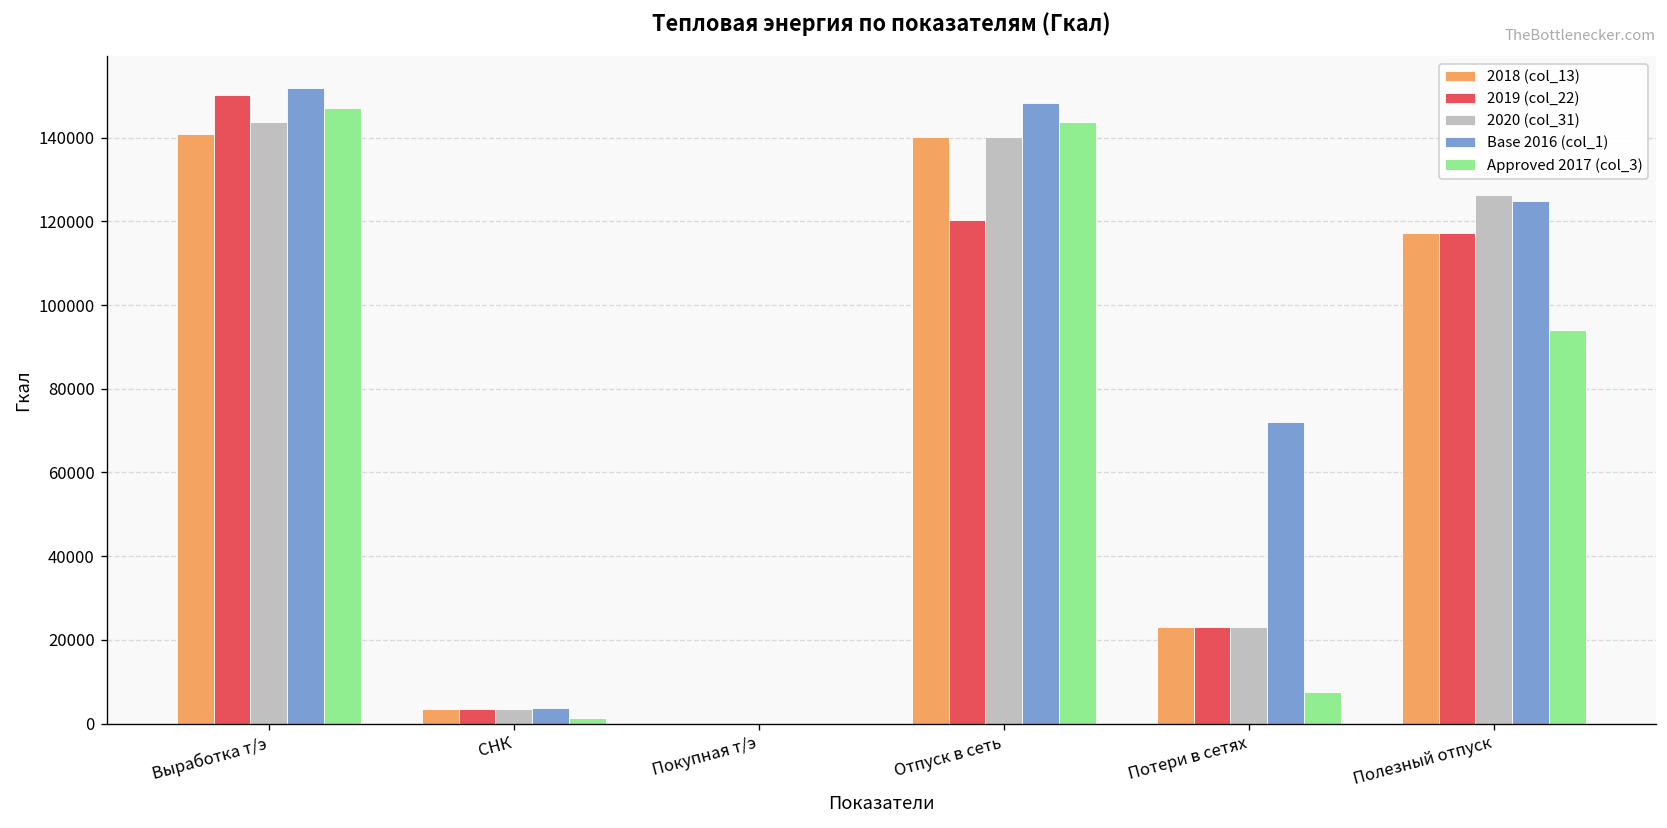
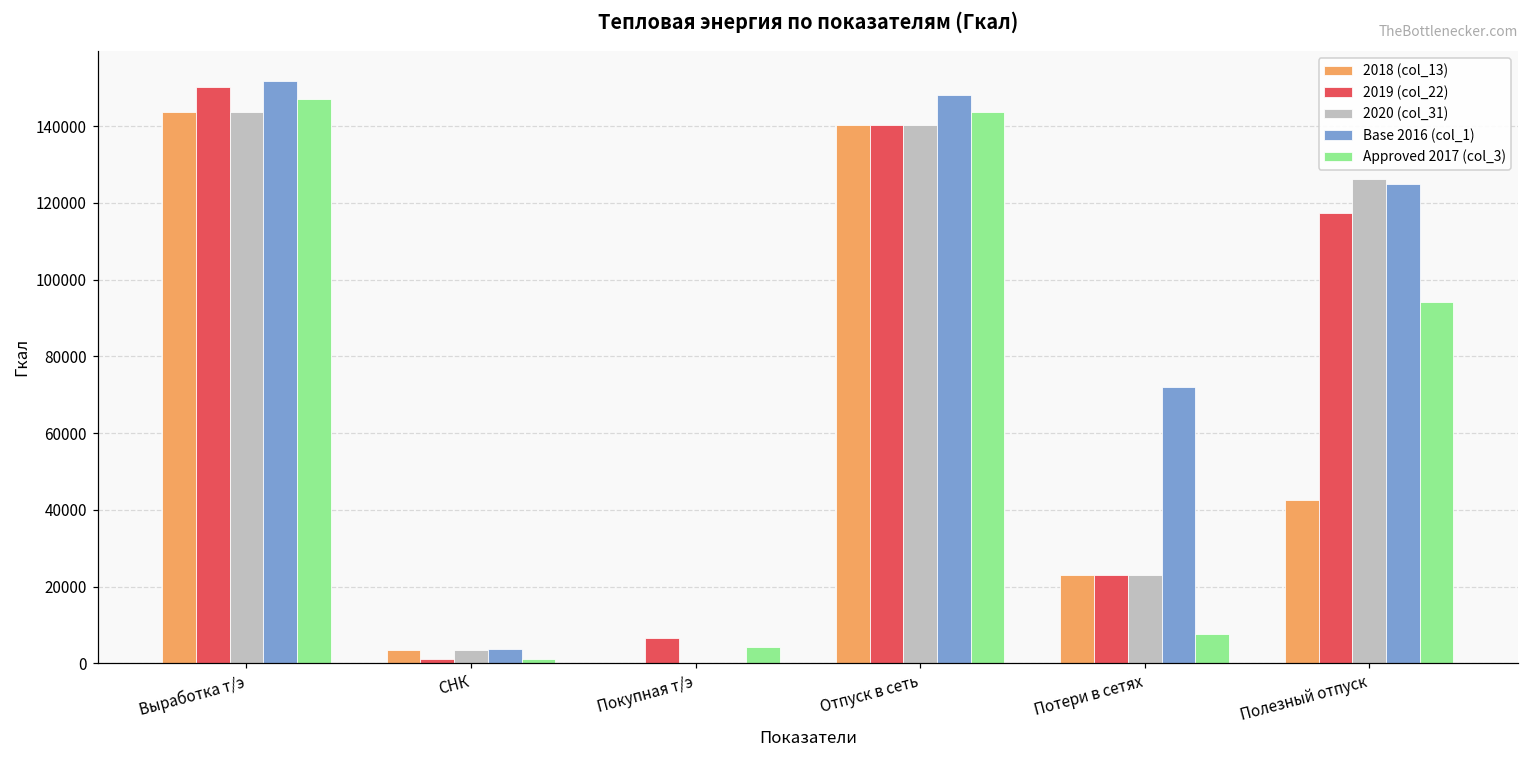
  {
    "2018 (col_13)": {
-     "Выработка т/э": 141000,
+     "Выработка т/э": 144000,
      "СНК": 3000,
      "Покупная т/э": 0,
      "Отпуск в сеть": 140000,
      "Потери в сетях": 23000,
-     "Полезный отпуск": 117000
+     "Полезный отпуск": 43000
    },
    "2019 (col_22)": {
      "Выработка т/э": 150000,
-     "СНК": 3000,
-     "Покупная т/э": 0,
-     "Отпуск в сеть": 120000,
+     "СНК": 1000,
+     "Покупная т/э": 7000,
+     "Отпуск в сеть": 140000,
      "Потери в сетях": 23000,
      "Полезный отпуск": 117000
    },
    "2020 (col_31)": {
      "Выработка т/э": 144000,
      "СНК": 3000,
      "Покупная т/э": 0,
      "Отпуск в сеть": 140000,
      "Потери в сетях": 23000,
      "Полезный отпуск": 126000
    },
    "Base 2016 (col_1)": {
      "Выработка т/э": 152000,
      "СНК": 4000,
      "Покупная т/э": 0,
      "Отпуск в сеть": 148000,
      "Потери в сетях": 72000,
      "Полезный отпуск": 125000
    },
    "Approved 2017 (col_3)": {
      "Выработка т/э": 147000,
      "СНК": 1000,
-     "Покупная т/э": 0,
+     "Покупная т/э": 4000,
      "Отпуск в сеть": 144000,
      "Потери в сетях": 8000,
      "Полезный отпуск": 94000
    }
  }
